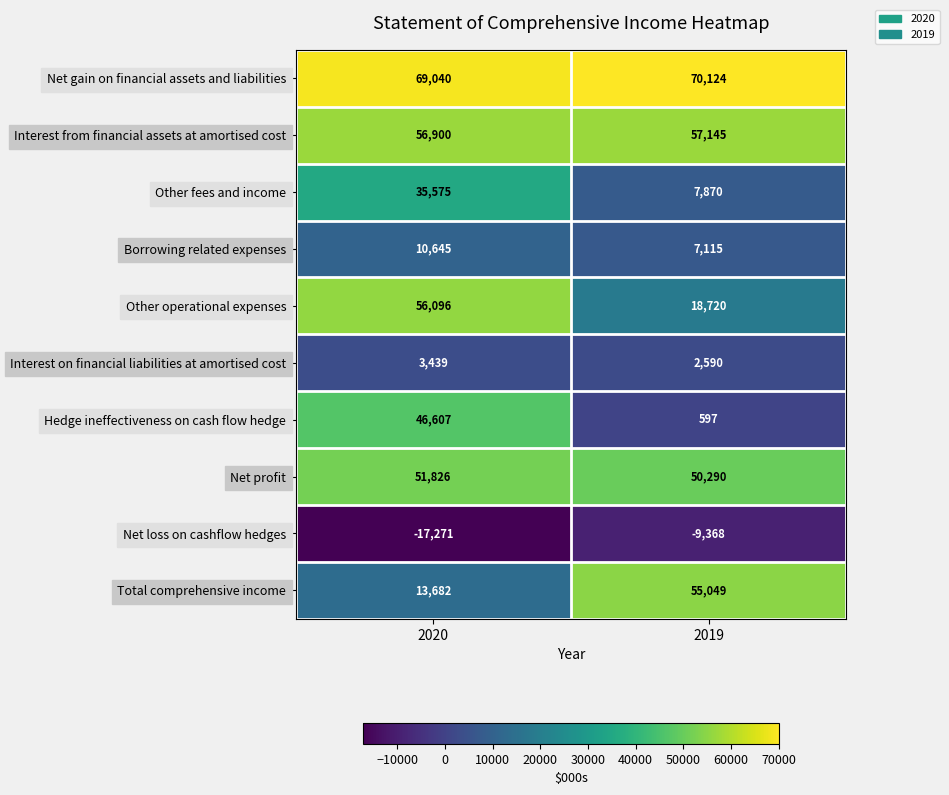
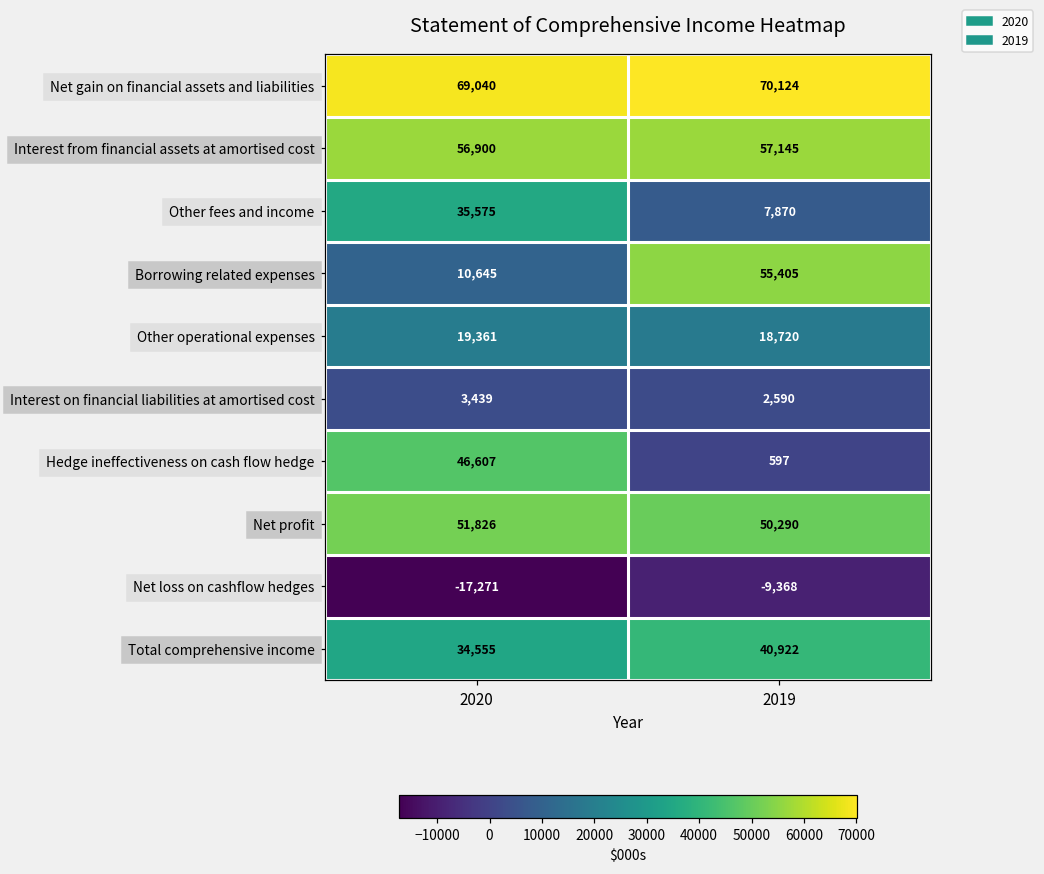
  {
    "Net gain on financial assets and liabilities": {
      "2020": "69,040",
      "2019": "70,124"
    },
    "Interest from financial assets at amortised cost": {
      "2020": "56,900",
      "2019": "57,145"
    },
    "Other fees and income": {
      "2020": "35,575",
      "2019": "7,870"
    },
    "Borrowing related expenses": {
      "2020": "10,645",
-     "2019": "7,115"
+     "2019": "55,405"
    },
    "Other operational expenses": {
-     "2020": "56,096",
+     "2020": "19,361",
      "2019": "18,720"
    },
    "Interest on financial liabilities at amortised cost": {
      "2020": "3,439",
      "2019": "2,590"
    },
    "Hedge ineffectiveness on cash flow hedge": {
      "2020": "46,607",
      "2019": "597"
    },
    "Net profit": {
      "2020": "51,826",
      "2019": "50,290"
    },
    "Net loss on cashflow hedges": {
      "2020": "-17,271",
      "2019": "-9,368"
    },
    "Total comprehensive income": {
-     "2020": "13,682",
-     "2019": "55,049"
+     "2020": "34,555",
+     "2019": "40,922"
    }
  }
